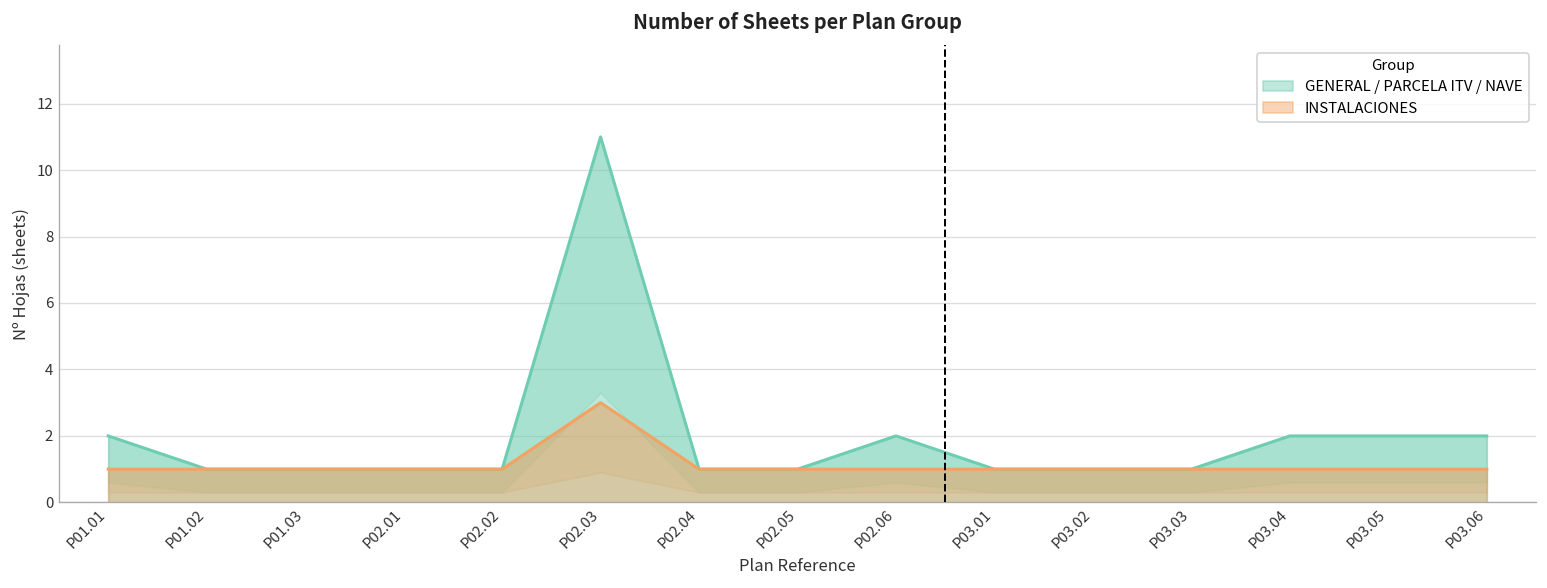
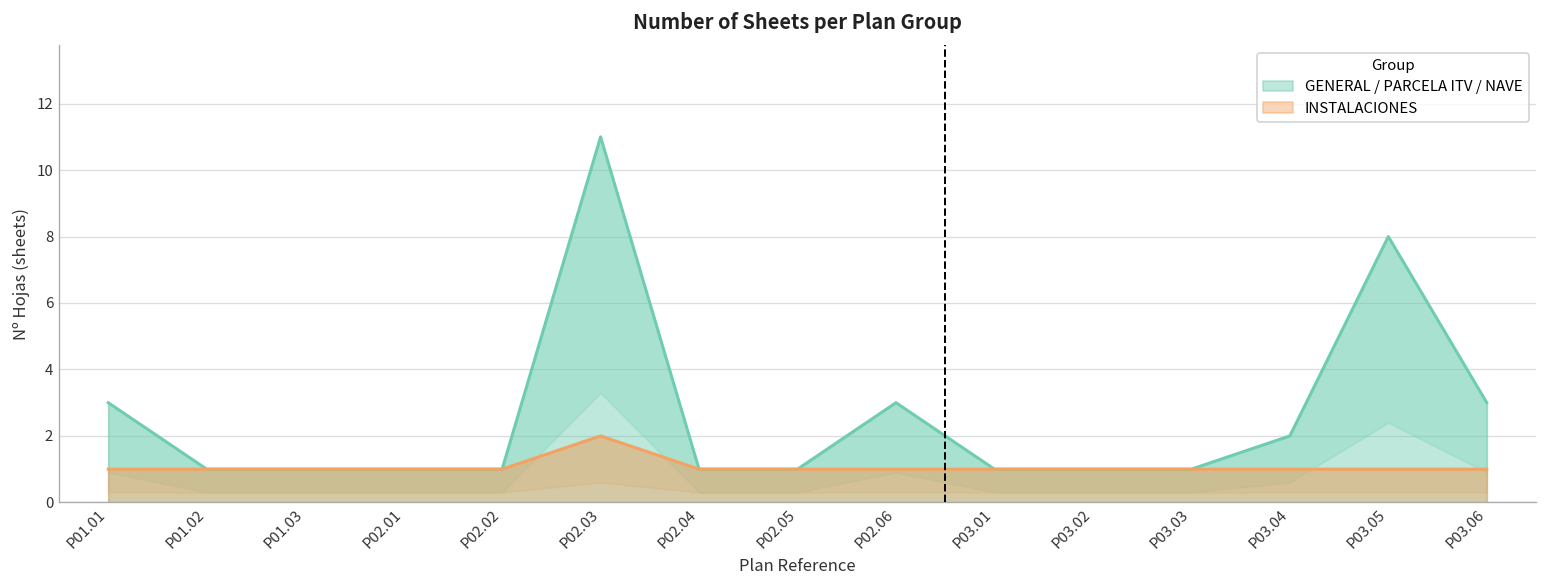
  {
    "GENERAL / PARCELA ITV / NAVE": {
-     "P01.01": 2,
+     "P01.01": 3,
      "P02.03": 11,
-     "P02.06": 2,
+     "P02.06": 3,
      "P03.04": 2,
-     "P03.05": 2,
-     "P03.06": 2
+     "P03.05": 8,
+     "P03.06": 3
    },
    "INSTALACIONES": {
      "P01.01": 1,
-     "P02.03": 3,
+     "P02.03": 2,
      "P02.06": 1,
      "P03.04": 1,
      "P03.05": 1,
      "P03.06": 1
    }
  }
